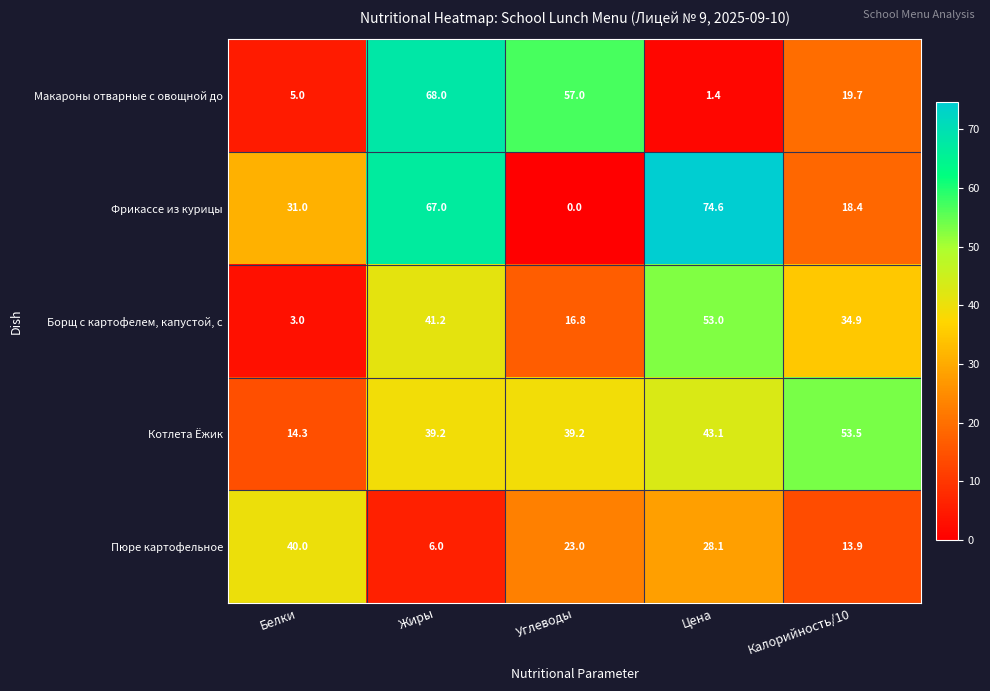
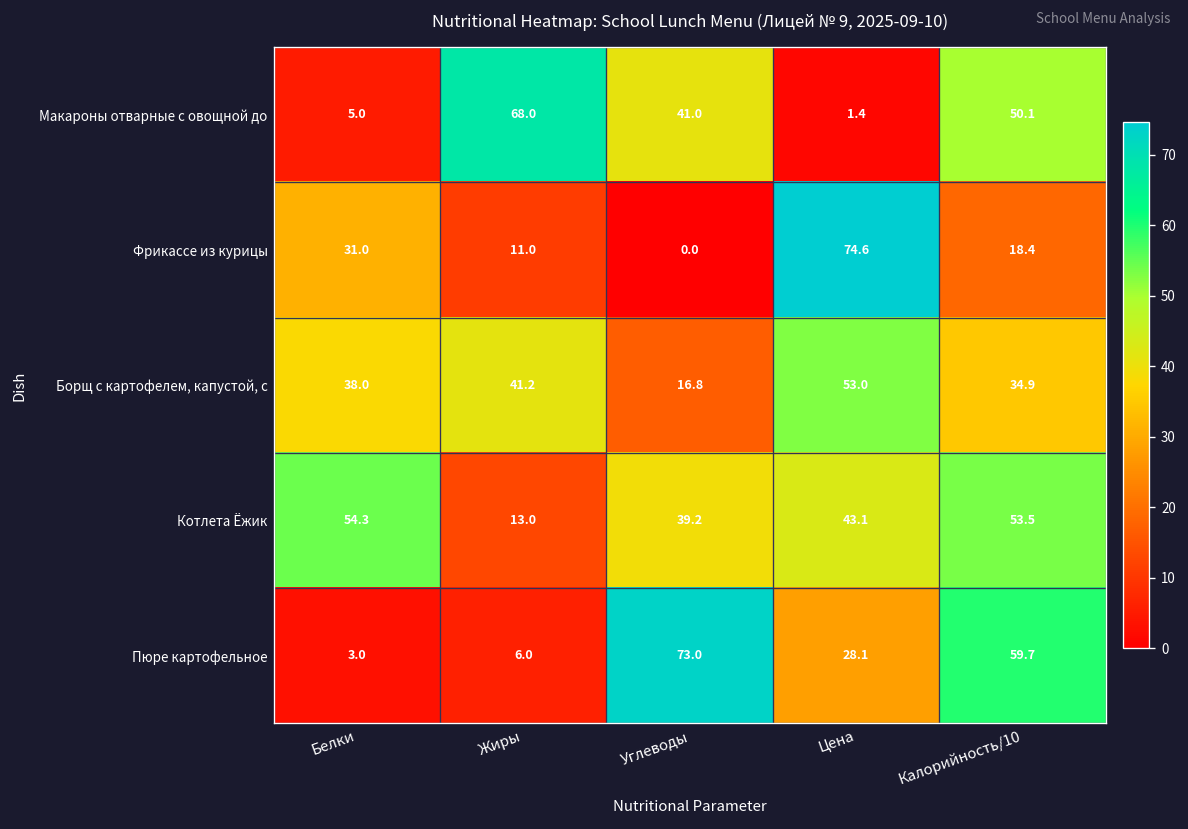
  {
    "Макароны отварные с овощной до": {
      "Белки": 5.0,
      "Жиры": 68.0,
-     "Углеводы": 57.0,
+     "Углеводы": 41.0,
      "Цена": 1.4,
-     "Калорийность/10": 19.7
+     "Калорийность/10": 50.1
    },
    "Фрикассе из курицы": {
      "Белки": 31.0,
-     "Жиры": 67.0,
+     "Жиры": 11.0,
      "Углеводы": 0.0,
      "Цена": 74.6,
      "Калорийность/10": 18.4
    },
    "Борщ с картофелем, капустой, с": {
-     "Белки": 3.0,
+     "Белки": 38.0,
      "Жиры": 41.2,
      "Углеводы": 16.8,
      "Цена": 53.0,
      "Калорийность/10": 34.9
    },
    "Котлета Ёжик": {
-     "Белки": 14.3,
-     "Жиры": 39.2,
+     "Белки": 54.3,
+     "Жиры": 13.0,
      "Углеводы": 39.2,
      "Цена": 43.1,
      "Калорийность/10": 53.5
    },
    "Пюре картофельное": {
-     "Белки": 40.0,
+     "Белки": 3.0,
      "Жиры": 6.0,
-     "Углеводы": 23.0,
+     "Углеводы": 73.0,
      "Цена": 28.1,
-     "Калорийность/10": 13.9
+     "Калорийность/10": 59.7
    }
  }
